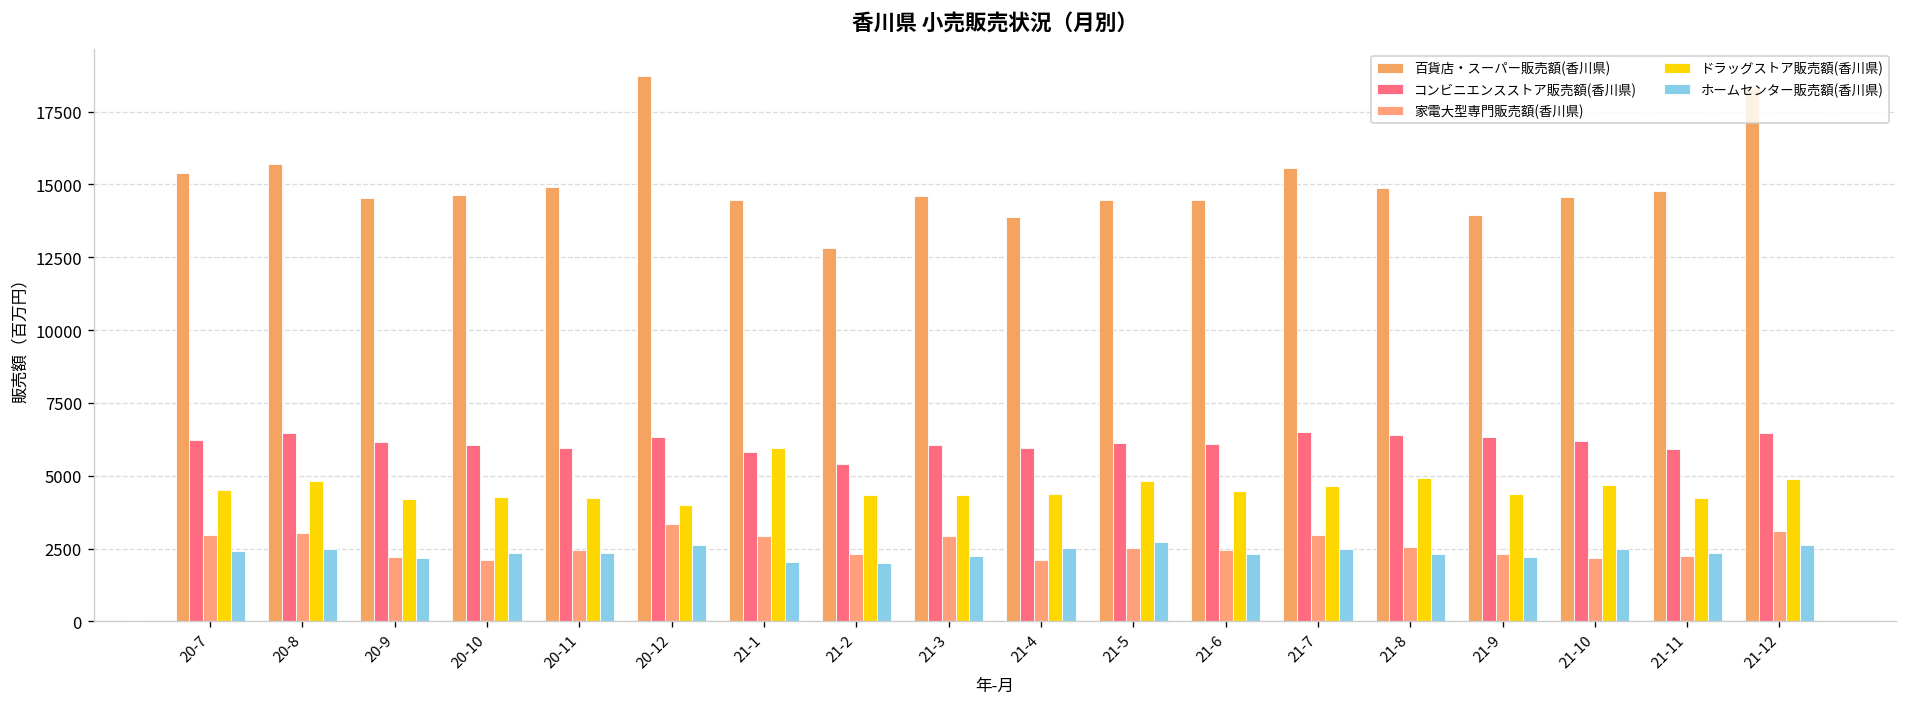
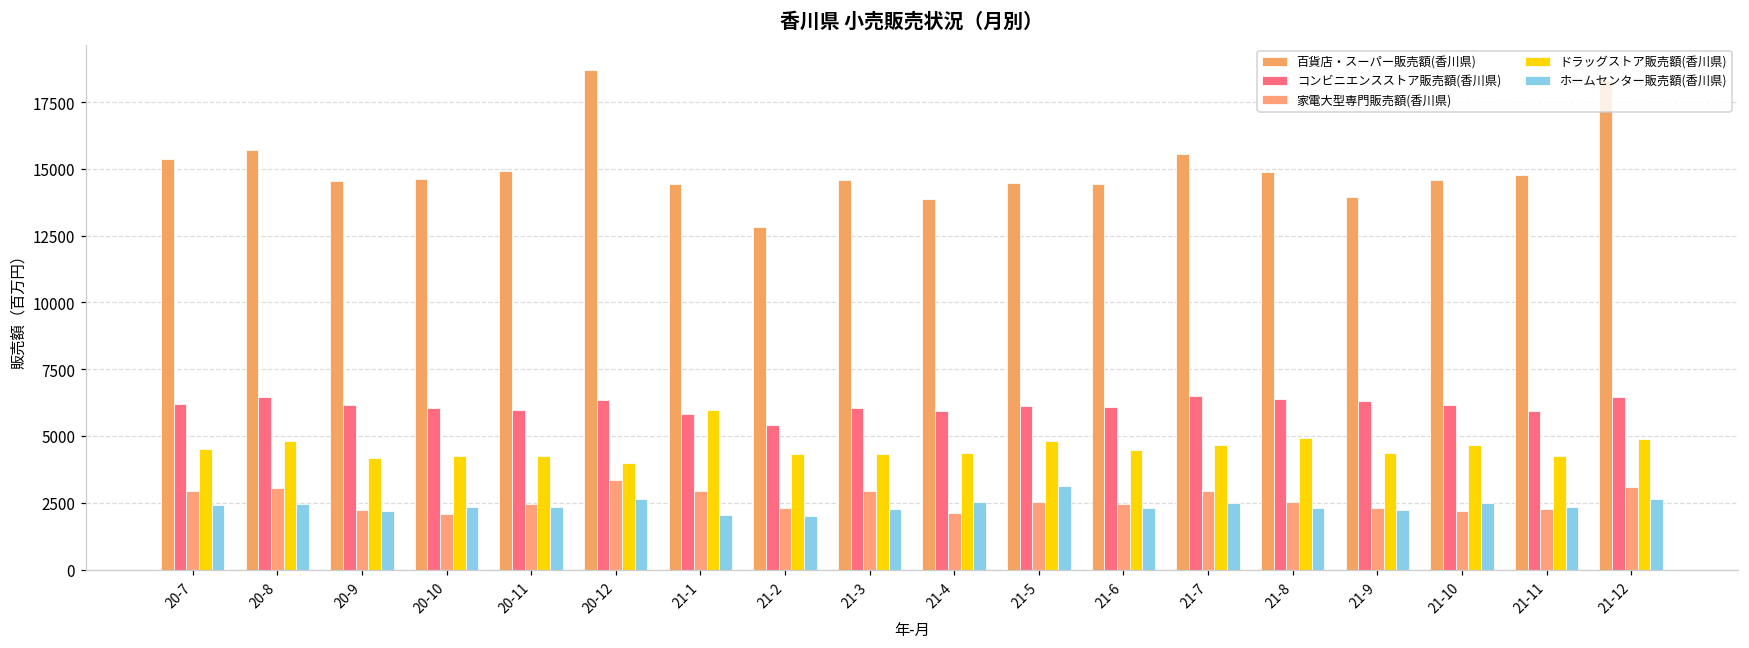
  {
    "ドラッグストア販売額(香川県)": {
      "20-7": 4500,
      "20-8": 4800,
      "20-9": 4200,
      "20-10": 4300,
      "20-11": 4200,
      "20-12": 4000,
      "21-1": 6000,
      "21-2": 4300,
      "21-3": 4300,
      "21-4": 4400,
      "21-5": 4800,
      "21-6": 4500,
      "21-7": 4700,
      "21-8": 4900,
      "21-9": 4400,
      "21-10": 4700,
      "21-11": 4200,
      "21-12": 4900
    },
    "ホームセンター販売額(香川県)": {
      "20-7": 2400,
      "20-8": 2500,
      "20-9": 2200,
      "20-10": 2400,
      "20-11": 2300,
      "20-12": 2600,
      "21-1": 2100,
      "21-2": 2000,
      "21-3": 2200,
      "21-4": 2500,
-     "21-5": 2700,
+     "21-5": 3100,
      "21-6": 2300,
      "21-7": 2500,
      "21-8": 2300,
      "21-9": 2200,
      "21-10": 2500,
      "21-11": 2300,
      "21-12": 2600
    }
  }
